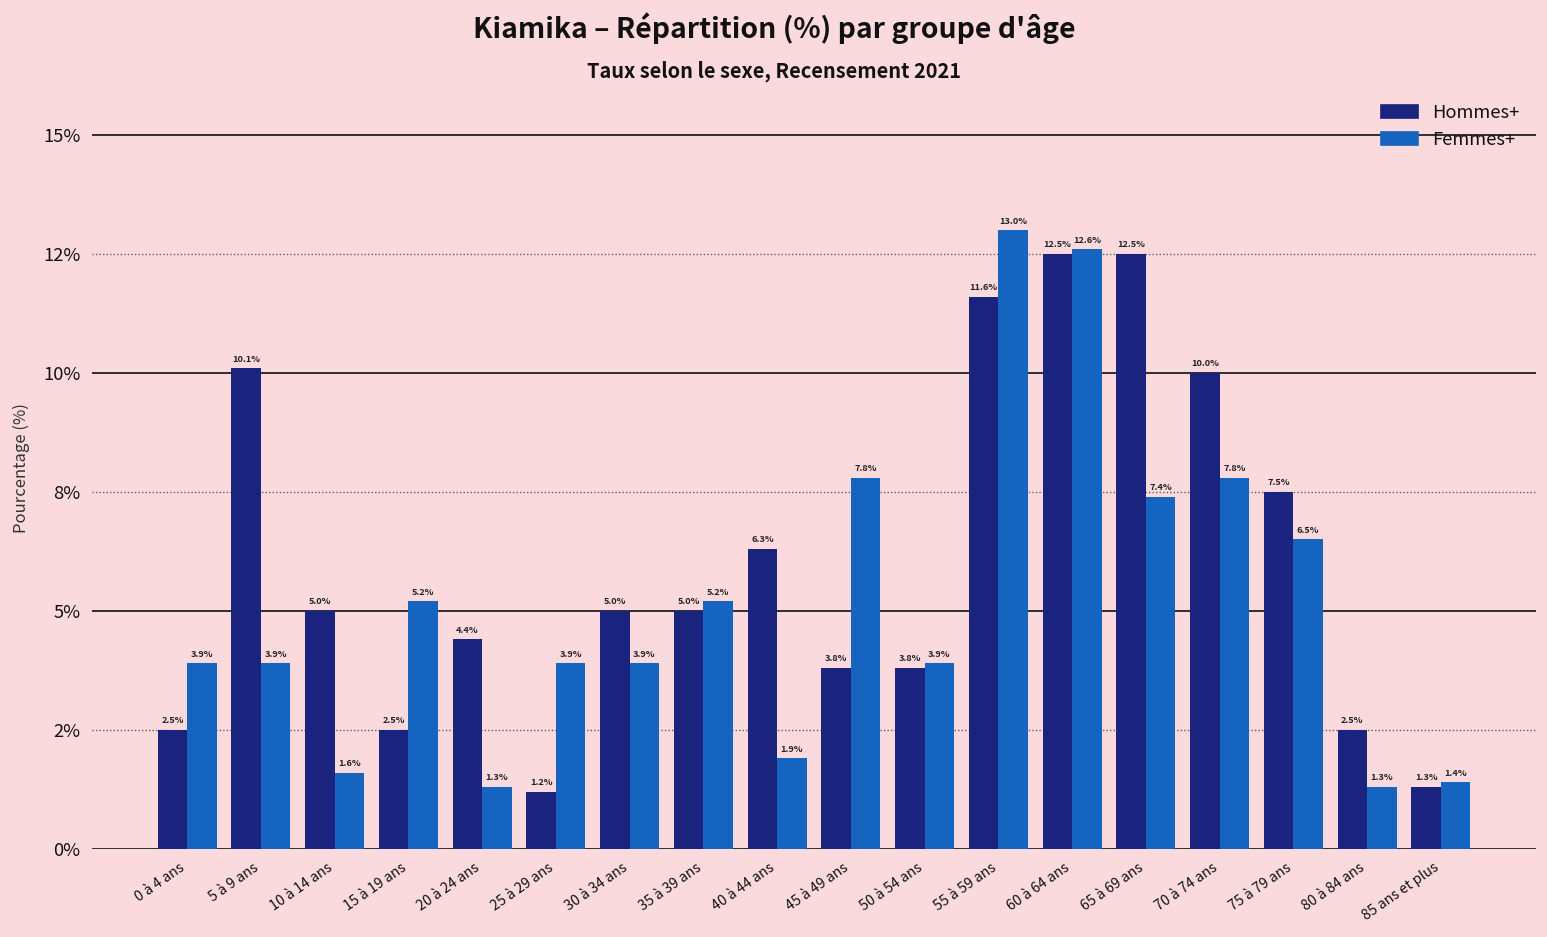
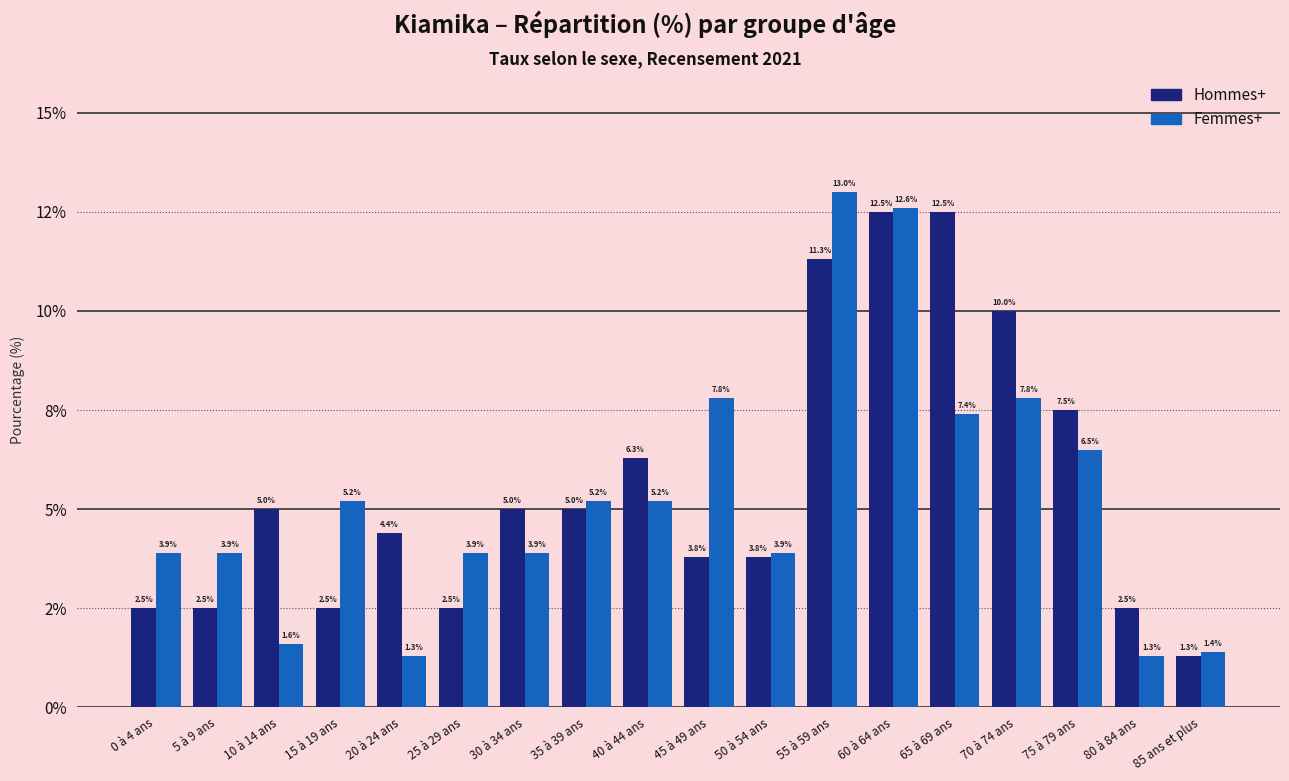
  {
    "Hommes+": {
      "0 à 4 ans": "2.5%",
-     "5 à 9 ans": "10.1%",
+     "5 à 9 ans": "2.5%",
      "10 à 14 ans": "5.0%",
      "15 à 19 ans": "2.5%",
      "20 à 24 ans": "4.4%",
-     "25 à 29 ans": "1.2%",
+     "25 à 29 ans": "2.5%",
      "30 à 34 ans": "5.0%",
      "35 à 39 ans": "5.0%",
      "40 à 44 ans": "6.3%",
      "45 à 49 ans": "3.8%",
      "50 à 54 ans": "3.8%",
-     "55 à 59 ans": "11.6%",
+     "55 à 59 ans": "11.3%",
      "60 à 64 ans": "12.5%",
      "65 à 69 ans": "12.5%",
      "70 à 74 ans": "10.0%",
      "75 à 79 ans": "7.5%",
      "80 à 84 ans": "2.5%",
      "85 ans et plus": "1.3%"
    },
    "Femmes+": {
      "0 à 4 ans": "3.9%",
      "5 à 9 ans": "3.9%",
      "10 à 14 ans": "1.6%",
      "15 à 19 ans": "5.2%",
      "20 à 24 ans": "1.3%",
      "25 à 29 ans": "3.9%",
      "30 à 34 ans": "3.9%",
      "35 à 39 ans": "5.2%",
-     "40 à 44 ans": "1.9%",
+     "40 à 44 ans": "5.2%",
      "45 à 49 ans": "7.8%",
      "50 à 54 ans": "3.9%",
      "55 à 59 ans": "13.0%",
      "60 à 64 ans": "12.6%",
      "65 à 69 ans": "7.4%",
      "70 à 74 ans": "7.8%",
      "75 à 79 ans": "6.5%",
      "80 à 84 ans": "1.3%",
      "85 ans et plus": "1.4%"
    }
  }
